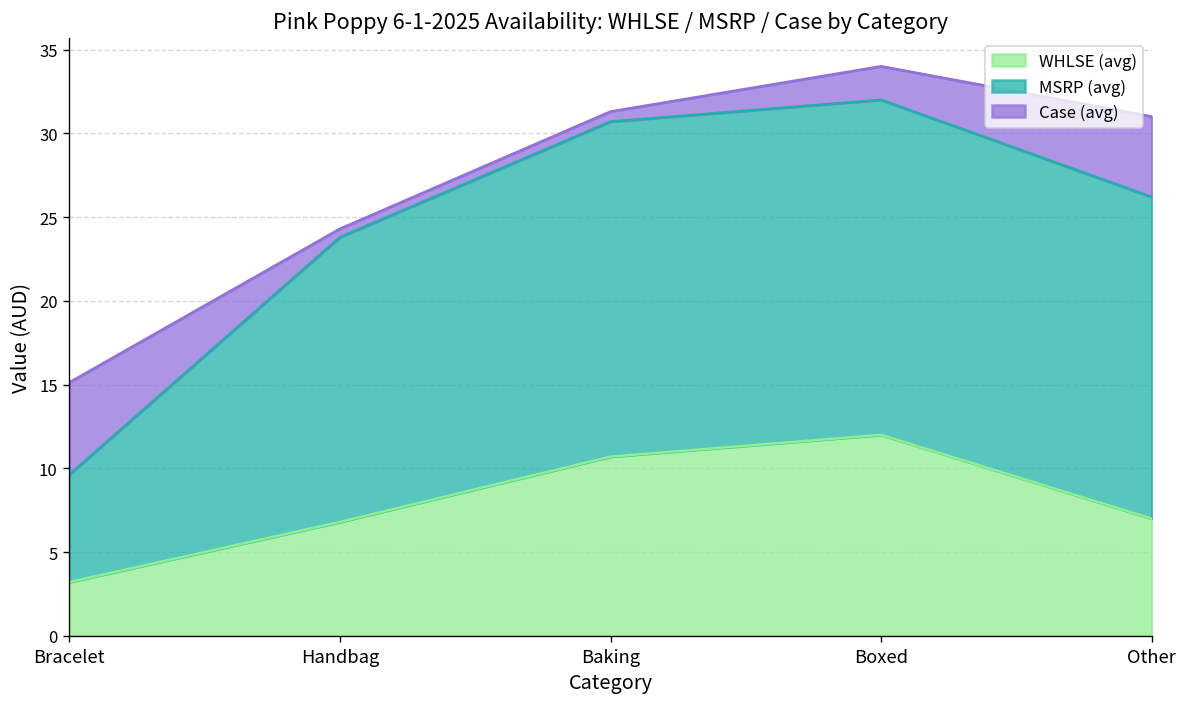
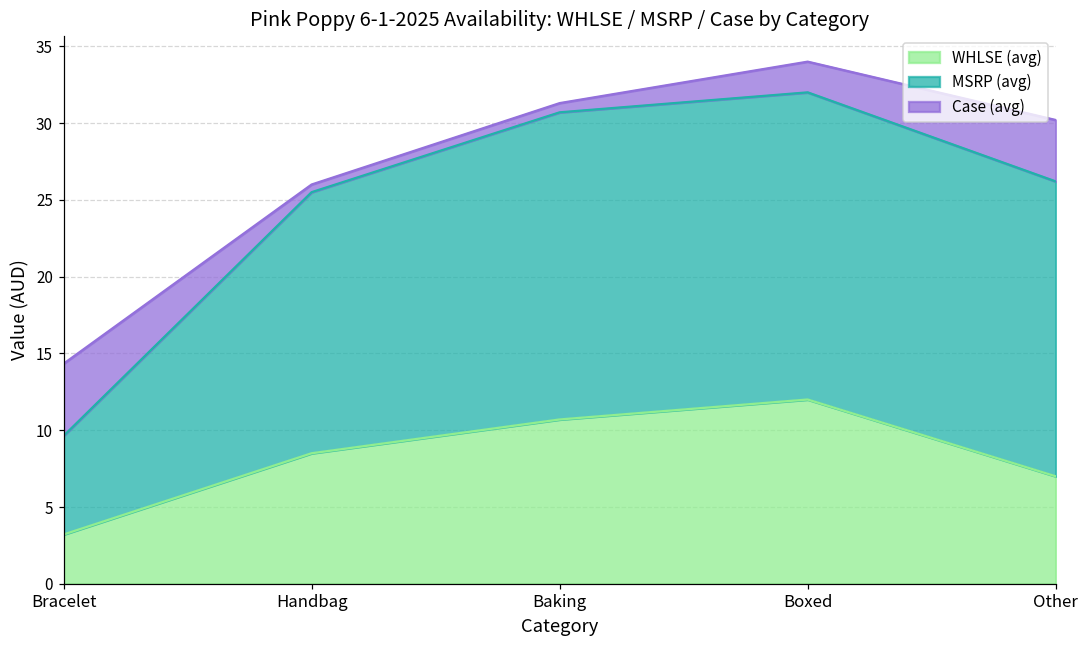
  {
    "WHLSE (avg)": {
      "Bracelet": 3.2,
-     "Handbag": 6.8,
+     "Handbag": 8.5,
      "Baking": 10.7,
      "Boxed": 12.0,
      "Other": 7.0
    },
    "MSRP (avg)": {
      "Bracelet": 6.4,
      "Handbag": 17.0,
      "Baking": 20.0,
      "Boxed": 20.0,
      "Other": 19.2
    },
    "Case (avg)": {
-     "Bracelet": 5.5,
+     "Bracelet": 4.7,
      "Handbag": 0.5,
      "Baking": 0.6,
      "Boxed": 2.0,
-     "Other": 4.8
+     "Other": 4.0
    }
  }
